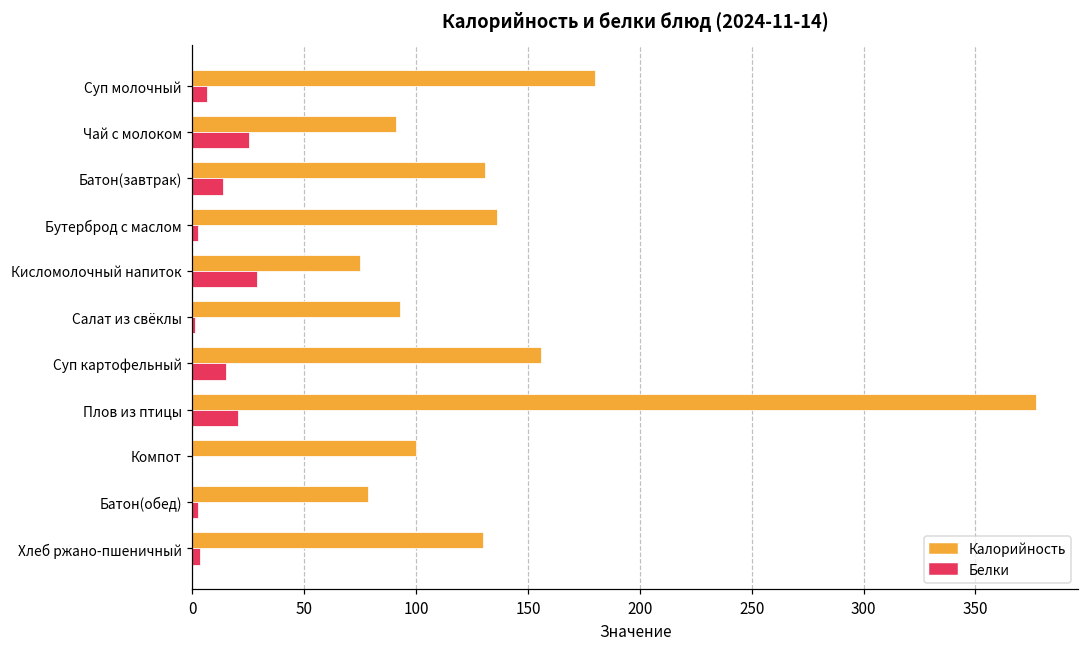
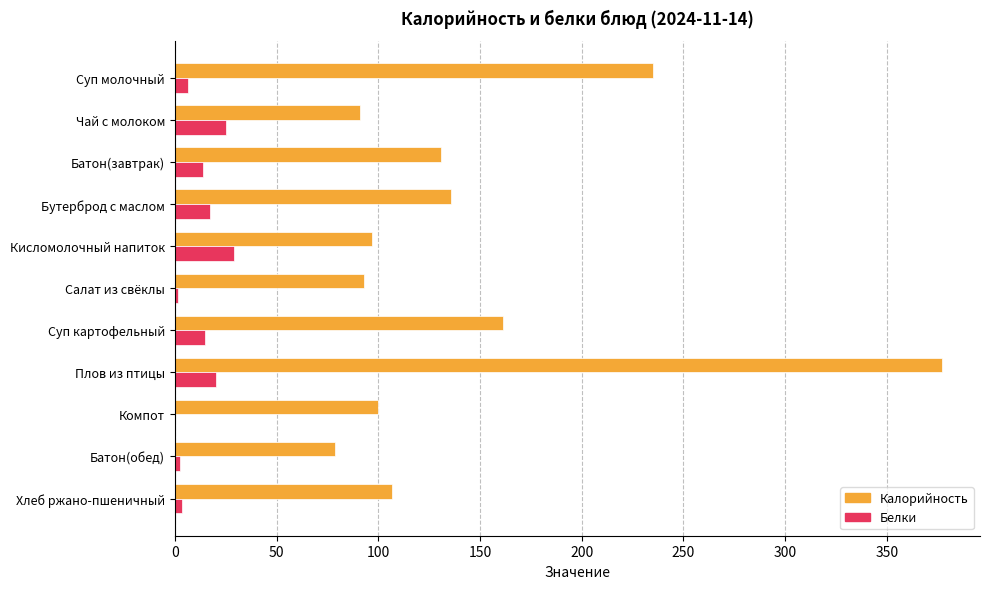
  {
    "Калорийность": {
-     "Суп молочный": 180,
+     "Суп молочный": 235,
      "Чай с молоком": 91,
      "Батон(завтрак)": 131,
      "Бутерброд с маслом": 136,
-     "Кисломолочный напиток": 75,
+     "Кисломолочный напиток": 97,
      "Салат из свёклы": 93,
-     "Суп картофельный": 156,
+     "Суп картофельный": 161,
      "Плов из птицы": 377,
      "Компот": 100,
      "Батон(обед)": 79,
-     "Хлеб ржано-пшеничный": 130
+     "Хлеб ржано-пшеничный": 107
    },
    "Белки": {
      "Суп молочный": 7,
      "Чай с молоком": 25,
      "Батон(завтрак)": 14,
-     "Бутерброд с маслом": 2,
+     "Бутерброд с маслом": 17,
      "Кисломолочный напиток": 29,
      "Салат из свёклы": 1,
      "Суп картофельный": 15,
      "Плов из птицы": 20,
      "Компот": 0,
      "Батон(обед)": 2,
      "Хлеб ржано-пшеничный": 3
    }
  }
